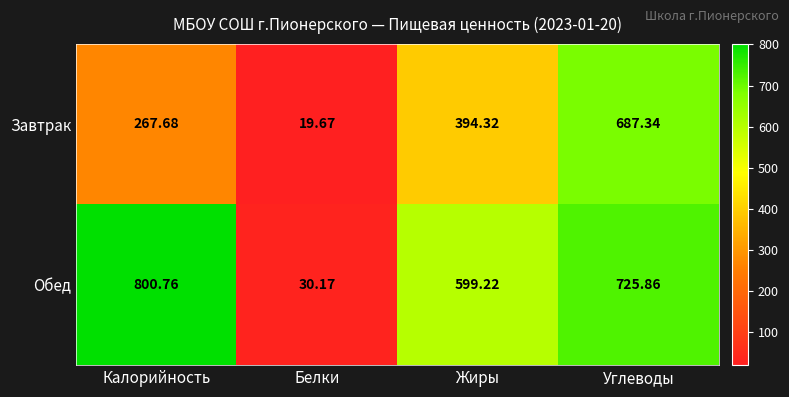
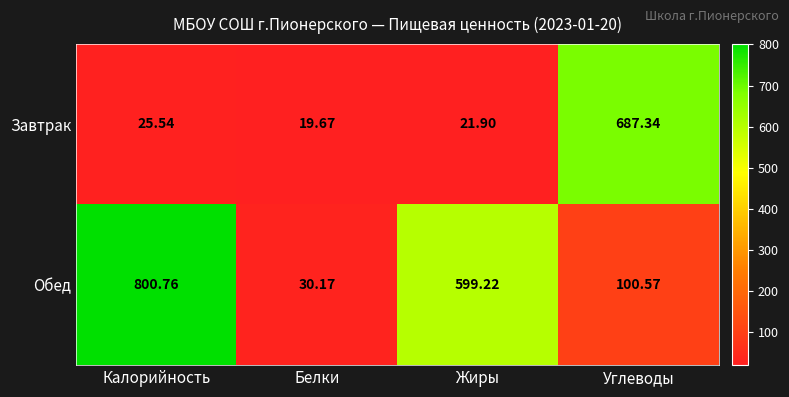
  {
    "Завтрак": {
-     "Калорийность": 267.68,
+     "Калорийность": 25.54,
      "Белки": 19.67,
-     "Жиры": 394.32,
+     "Жиры": 21.90,
      "Углеводы": 687.34
    },
    "Обед": {
      "Калорийность": 800.76,
      "Белки": 30.17,
      "Жиры": 599.22,
-     "Углеводы": 725.86
+     "Углеводы": 100.57
    }
  }
